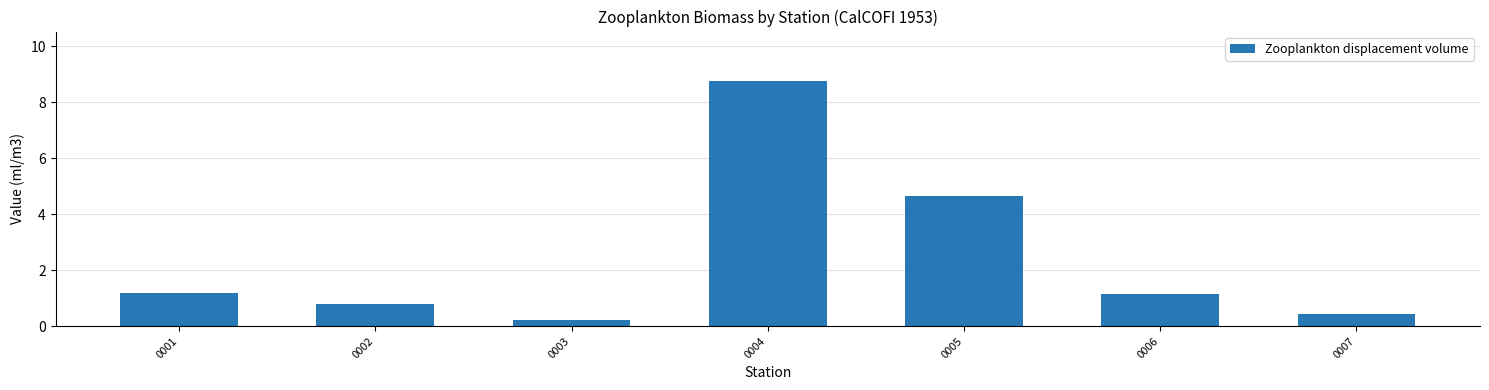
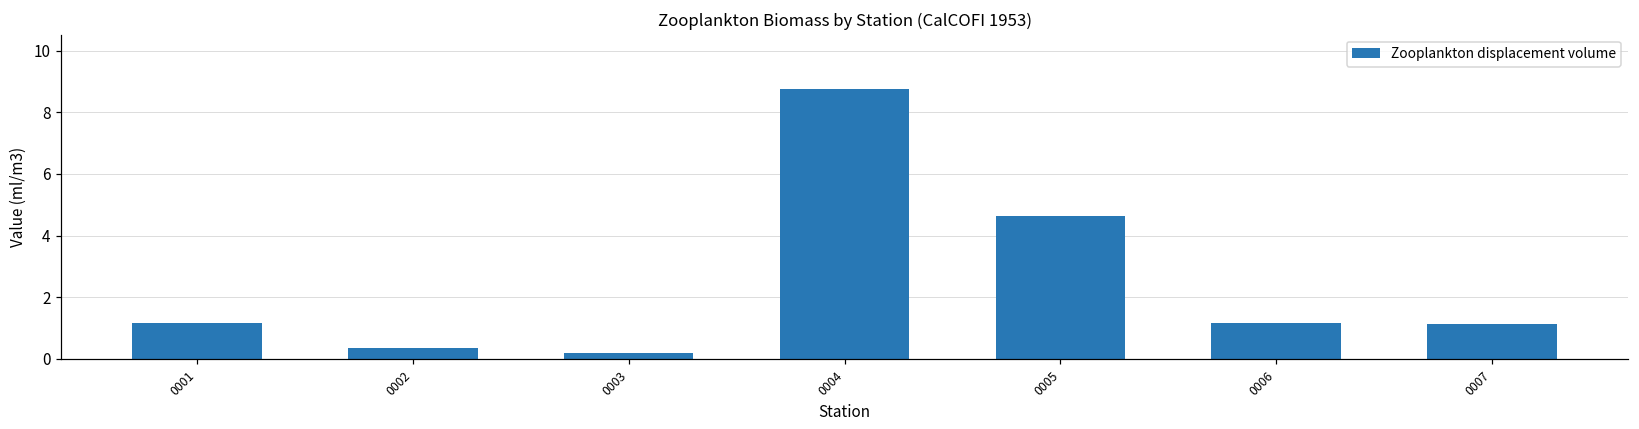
  {
    "0001": 1.2,
-   "0002": 0.8,
+   "0002": 0.3,
    "0003": 0.2,
    "0004": 8.8,
    "0005": 4.7,
    "0006": 1.2,
-   "0007": 0.4
+   "0007": 1.1
  }
